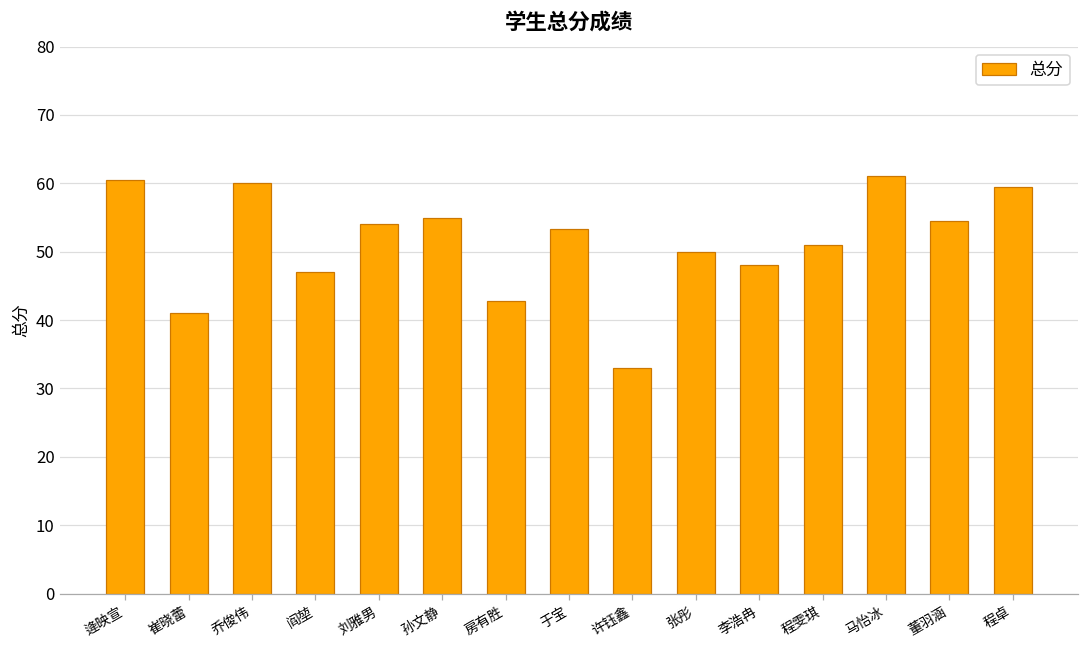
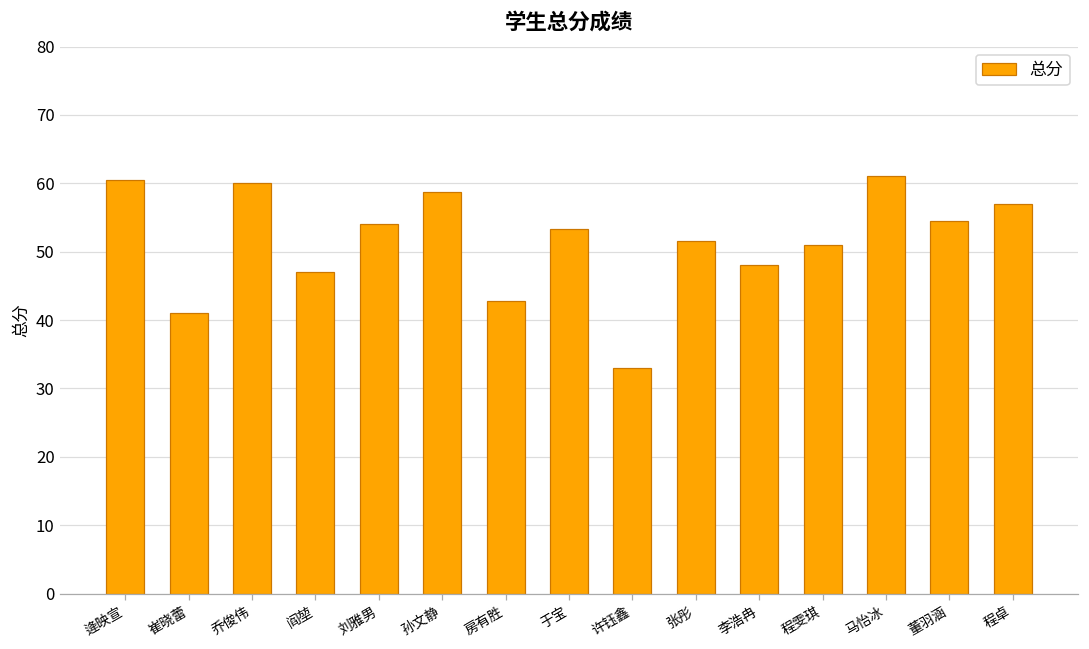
  {
    "逄映宣": 61,
    "崔晓蕾": 41,
    "乔俊伟": 60,
    "阎堃": 47,
    "刘雅男": 54,
-   "孙文静": 55,
+   "孙文静": 59,
    "房有胜": 43,
    "于宝": 53,
    "许钰鑫": 33,
-   "张彤": 50,
+   "张彤": 52,
    "李浩冉": 48,
    "程雯琪": 51,
    "马怡冰": 61,
    "董羽涵": 55,
-   "程卓": 60
+   "程卓": 57
  }
